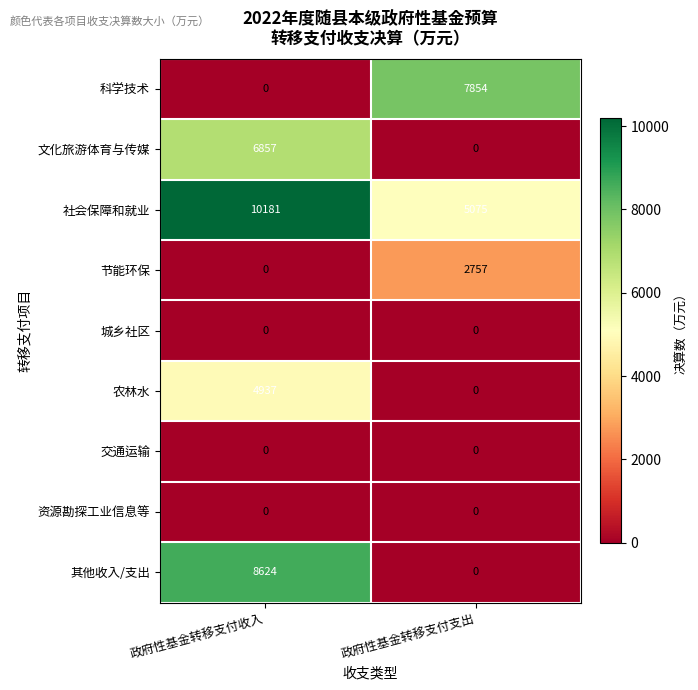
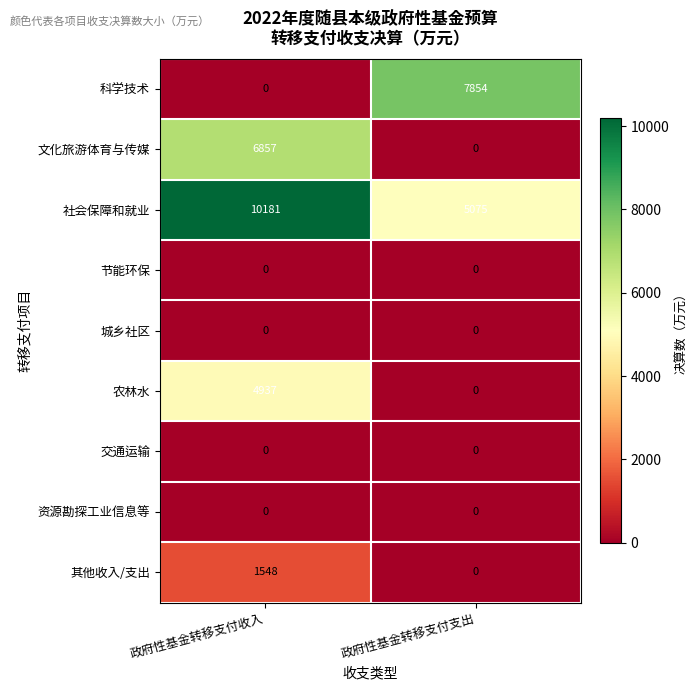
  {
    "科学技术": {
      "政府性基金转移支付收入": 0,
      "政府性基金转移支付支出": 7854
    },
    "文化旅游体育与传媒": {
      "政府性基金转移支付收入": 6857,
      "政府性基金转移支付支出": 0
    },
    "社会保障和就业": {
      "政府性基金转移支付收入": 10181,
      "政府性基金转移支付支出": 5075
    },
    "节能环保": {
      "政府性基金转移支付收入": 0,
-     "政府性基金转移支付支出": 2757
+     "政府性基金转移支付支出": 0
    },
    "城乡社区": {
      "政府性基金转移支付收入": 0,
      "政府性基金转移支付支出": 0
    },
    "农林水": {
      "政府性基金转移支付收入": 4937,
      "政府性基金转移支付支出": 0
    },
    "交通运输": {
      "政府性基金转移支付收入": 0,
      "政府性基金转移支付支出": 0
    },
    "资源勘探工业信息等": {
      "政府性基金转移支付收入": 0,
      "政府性基金转移支付支出": 0
    },
    "其他收入/支出": {
-     "政府性基金转移支付收入": 8624,
+     "政府性基金转移支付收入": 1548,
      "政府性基金转移支付支出": 0
    }
  }
